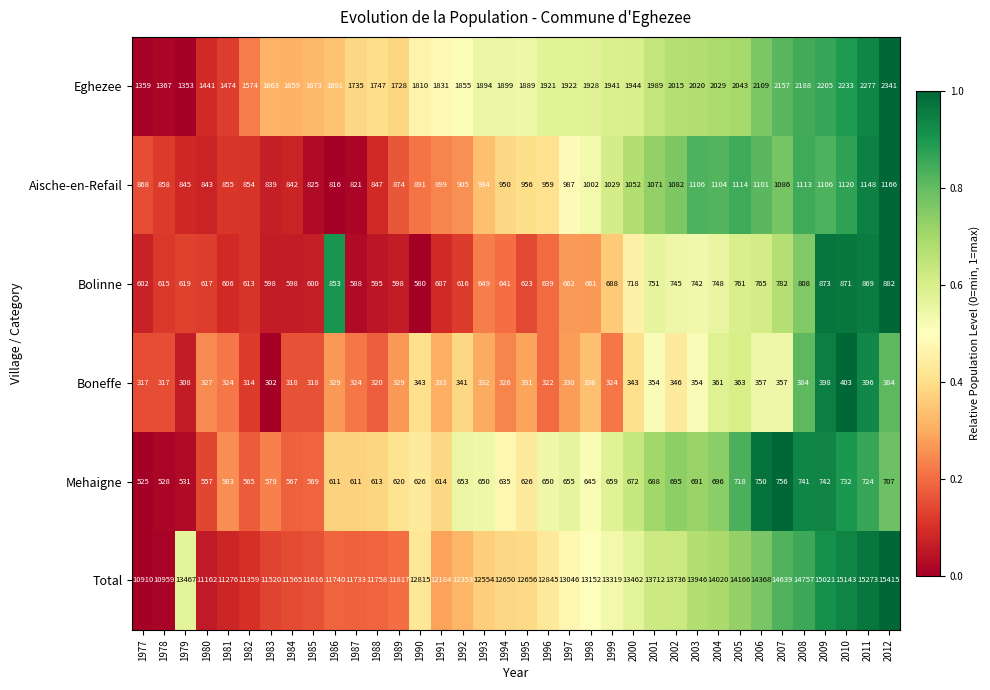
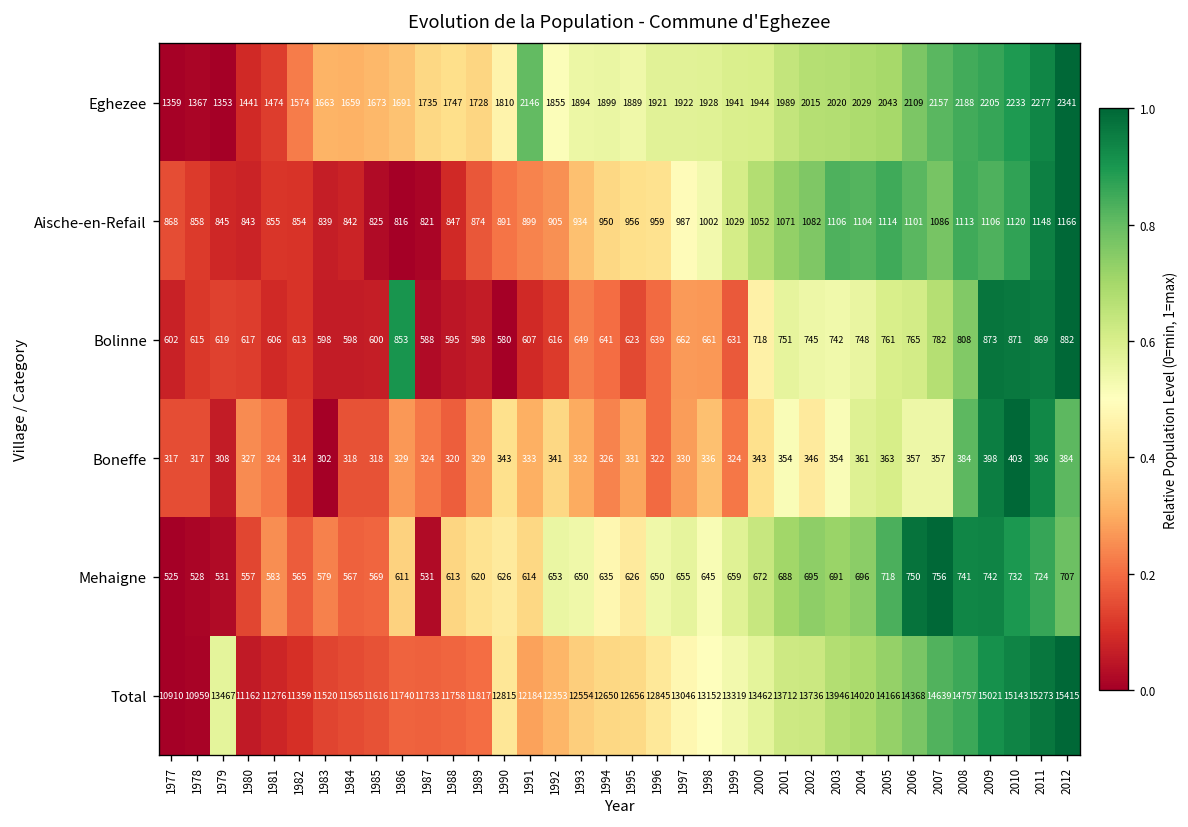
  {
    "Eghezee": {
      "1977": 1359,
      "1978": 1367,
      "1979": 1353,
      "1980": 1441,
      "1981": 1474,
      "1982": 1574,
      "1983": 1663,
      "1984": 1659,
      "1985": 1673,
      "1986": 1691,
      "1987": 1735,
      "1988": 1747,
      "1989": 1728,
      "1990": 1810,
-     "1991": 1831,
+     "1991": 2146,
      "1992": 1855,
      "1993": 1894,
      "1994": 1899,
      "1995": 1889,
      "1996": 1921,
      "1997": 1922,
      "1998": 1928,
      "1999": 1941,
      "2000": 1944,
      "2001": 1989,
      "2002": 2015,
      "2003": 2020,
      "2004": 2029,
      "2005": 2043,
      "2006": 2109,
      "2007": 2157,
      "2008": 2188,
      "2009": 2205,
      "2010": 2233,
      "2011": 2277,
      "2012": 2341
    },
    "Bolinne": {
      "1977": 602,
      "1978": 615,
      "1979": 619,
      "1980": 617,
      "1981": 606,
      "1982": 613,
      "1983": 598,
      "1984": 598,
      "1985": 600,
      "1986": 853,
      "1987": 588,
      "1988": 595,
      "1989": 598,
      "1990": 580,
      "1991": 607,
      "1992": 616,
      "1993": 649,
      "1994": 641,
      "1995": 623,
      "1996": 639,
      "1997": 662,
      "1998": 661,
-     "1999": 688,
+     "1999": 631,
      "2000": 718,
      "2001": 751,
      "2002": 745,
      "2003": 742,
      "2004": 748,
      "2005": 761,
      "2006": 765,
      "2007": 782,
      "2008": 808,
      "2009": 873,
      "2010": 871,
      "2011": 869,
      "2012": 882
    },
    "Mehaigne": {
      "1977": 525,
      "1978": 528,
      "1979": 531,
      "1980": 557,
      "1981": 583,
      "1982": 565,
      "1983": 579,
      "1984": 567,
      "1985": 569,
      "1986": 611,
-     "1987": 611,
+     "1987": 531,
      "1988": 613,
      "1989": 620,
      "1990": 626,
      "1991": 614,
      "1992": 653,
      "1993": 650,
      "1994": 635,
      "1995": 626,
      "1996": 650,
      "1997": 655,
      "1998": 645,
      "1999": 659,
      "2000": 672,
      "2001": 688,
      "2002": 695,
      "2003": 691,
      "2004": 696,
      "2005": 718,
      "2006": 750,
      "2007": 756,
      "2008": 741,
      "2009": 742,
      "2010": 732,
      "2011": 724,
      "2012": 707
    }
  }
